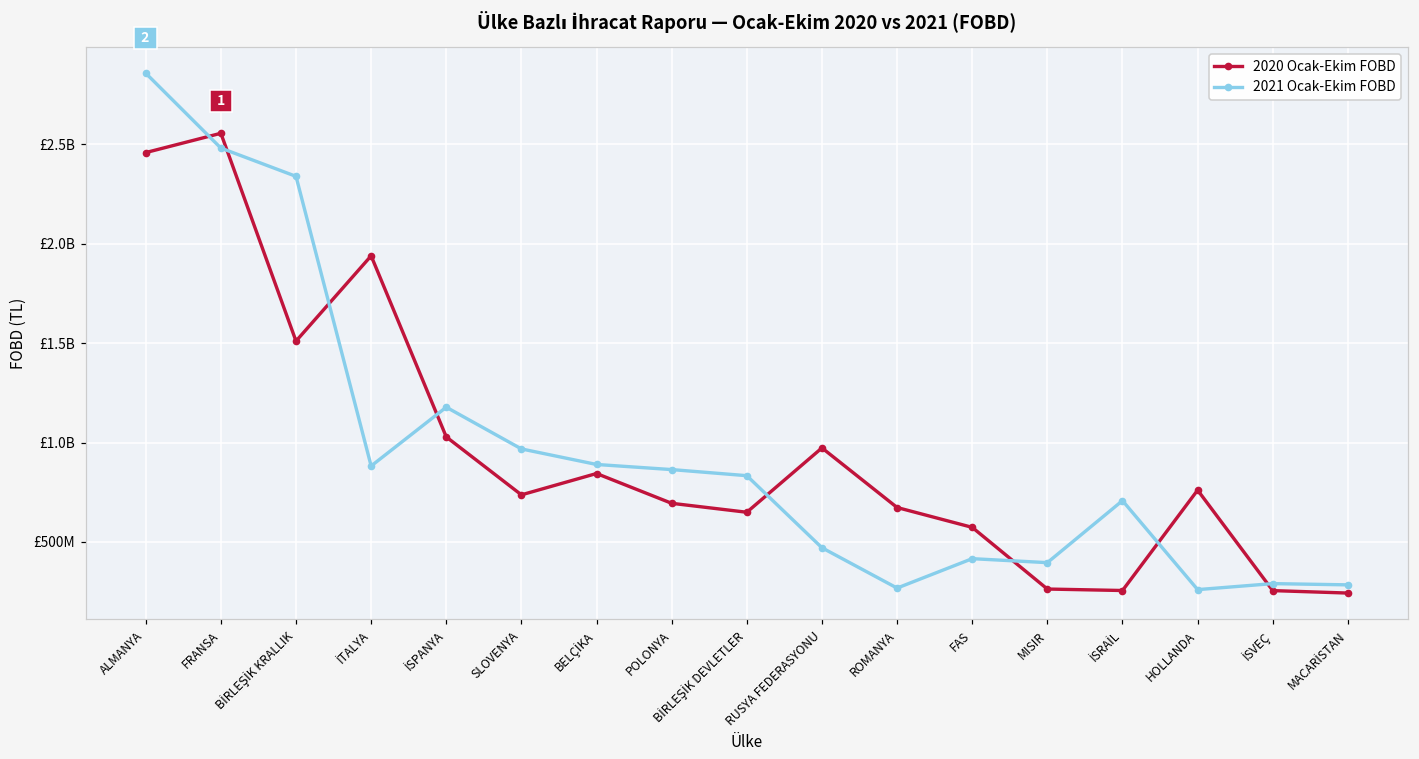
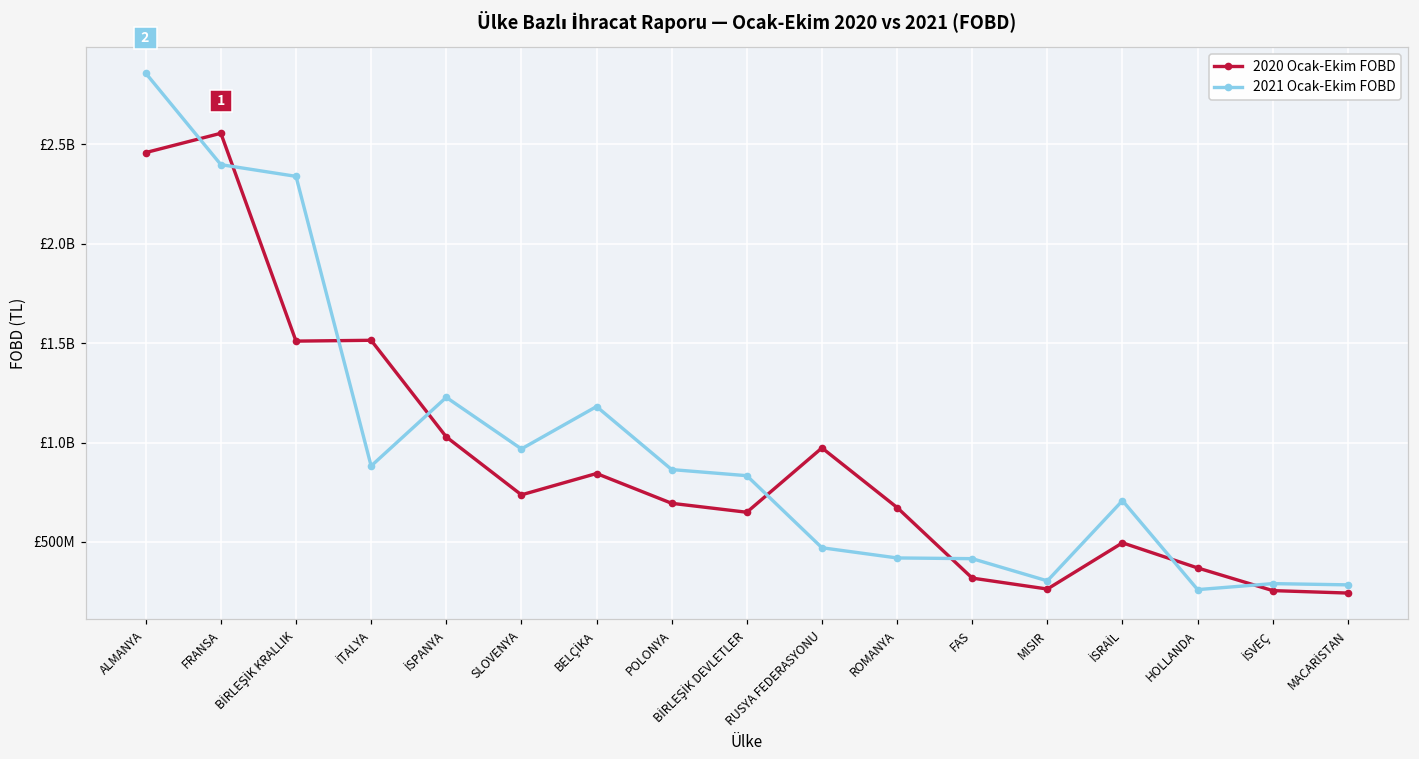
  {
    "2020 Ocak-Ekim FOBD": {
      "ALMANYA": "£2460000000",
      "BİRLEŞİK KRALLIK": "£1510000000",
-     "İTALYA": "£1940000000",
+     "İTALYA": "£1510000000",
      "İSPANYA": "£1030000000",
      "SLOVENYA": "£740000000",
      "BELÇİKA": "£840000000",
      "POLONYA": "£690000000",
      "BİRLEŞİK DEVLETLER": "£650000000",
      "RUSYA FEDERASYONU": "£970000000",
      "ROMANYA": "£670000000",
-     "FAS": "£570000000",
+     "FAS": "£320000000",
      "MISIR": "£260000000",
-     "İSRAİL": "£260000000",
-     "HOLLANDA": "£760000000",
+     "İSRAİL": "£500000000",
+     "HOLLANDA": "£370000000",
      "İSVEÇ": "£260000000",
      "MACARİSTAN": "£240000000"
    },
    "2021 Ocak-Ekim FOBD": {
      "ALMANYA": "£2860000000",
-     "FRANSA": "£2480000000",
+     "FRANSA": "£2400000000",
      "BİRLEŞİK KRALLIK": "£2340000000",
      "İTALYA": "£880000000",
-     "İSPANYA": "£1180000000",
+     "İSPANYA": "£1230000000",
      "SLOVENYA": "£970000000",
-     "BELÇİKA": "£890000000",
+     "BELÇİKA": "£1180000000",
      "POLONYA": "£860000000",
      "BİRLEŞİK DEVLETLER": "£830000000",
      "RUSYA FEDERASYONU": "£470000000",
-     "ROMANYA": "£270000000",
+     "ROMANYA": "£420000000",
      "FAS": "£420000000",
-     "MISIR": "£400000000",
+     "MISIR": "£300000000",
      "İSRAİL": "£710000000",
      "HOLLANDA": "£260000000",
      "İSVEÇ": "£290000000",
      "MACARİSTAN": "£280000000"
    }
  }
